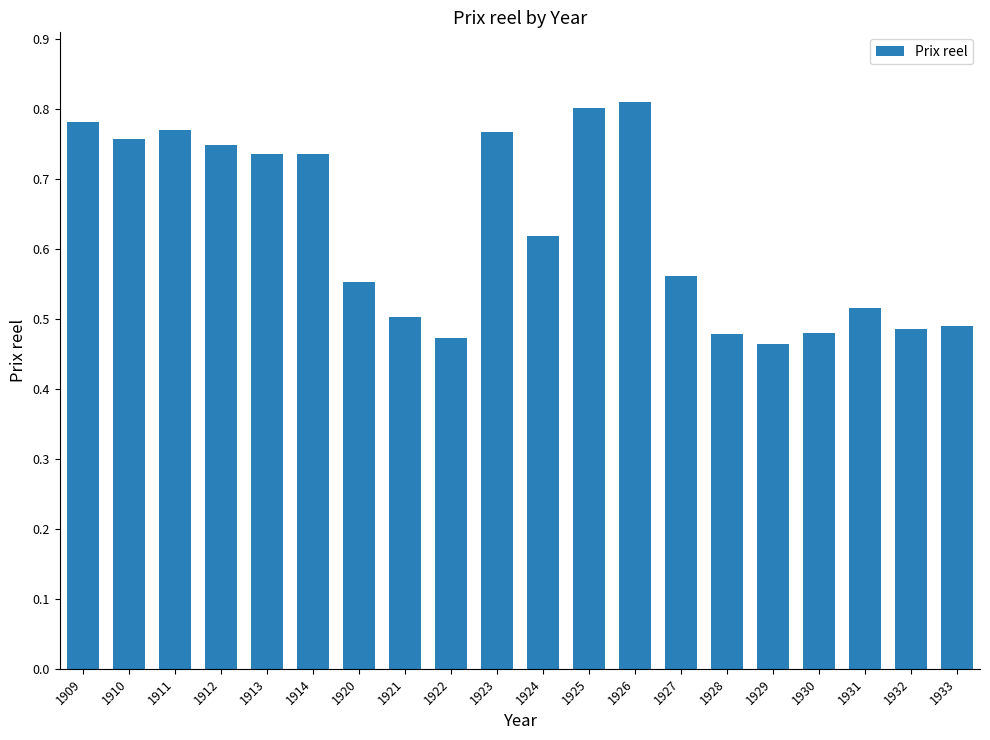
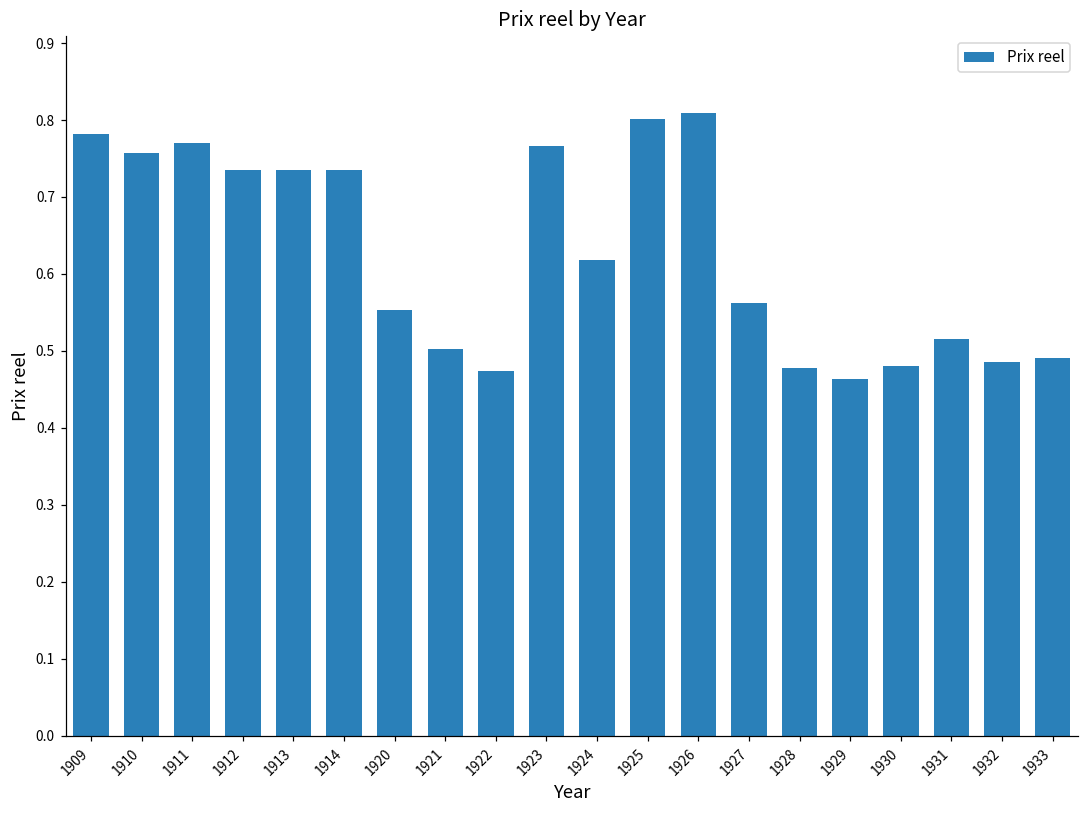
  {
    "1909": 0.78,
    "1910": 0.76,
    "1911": 0.77,
-   "1912": 0.75,
+   "1912": 0.74,
    "1913": 0.74,
    "1914": 0.74,
    "1920": 0.55,
    "1921": 0.50,
    "1922": 0.47,
    "1923": 0.77,
    "1924": 0.62,
    "1925": 0.80,
    "1926": 0.81,
    "1927": 0.56,
    "1928": 0.48,
    "1929": 0.46,
    "1930": 0.48,
    "1931": 0.52,
    "1932": 0.49,
    "1933": 0.49
  }
